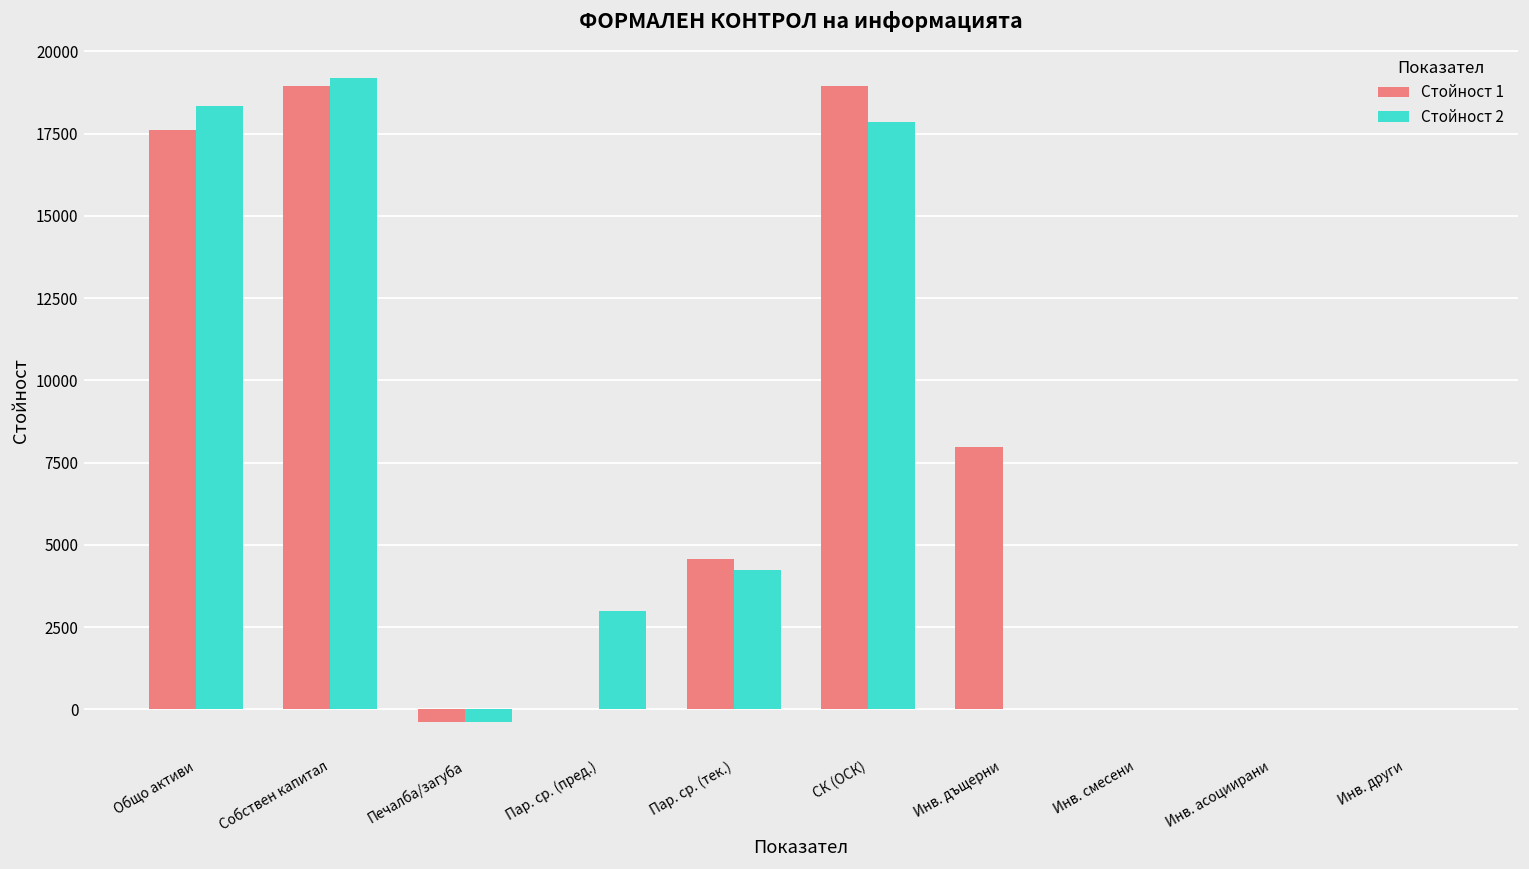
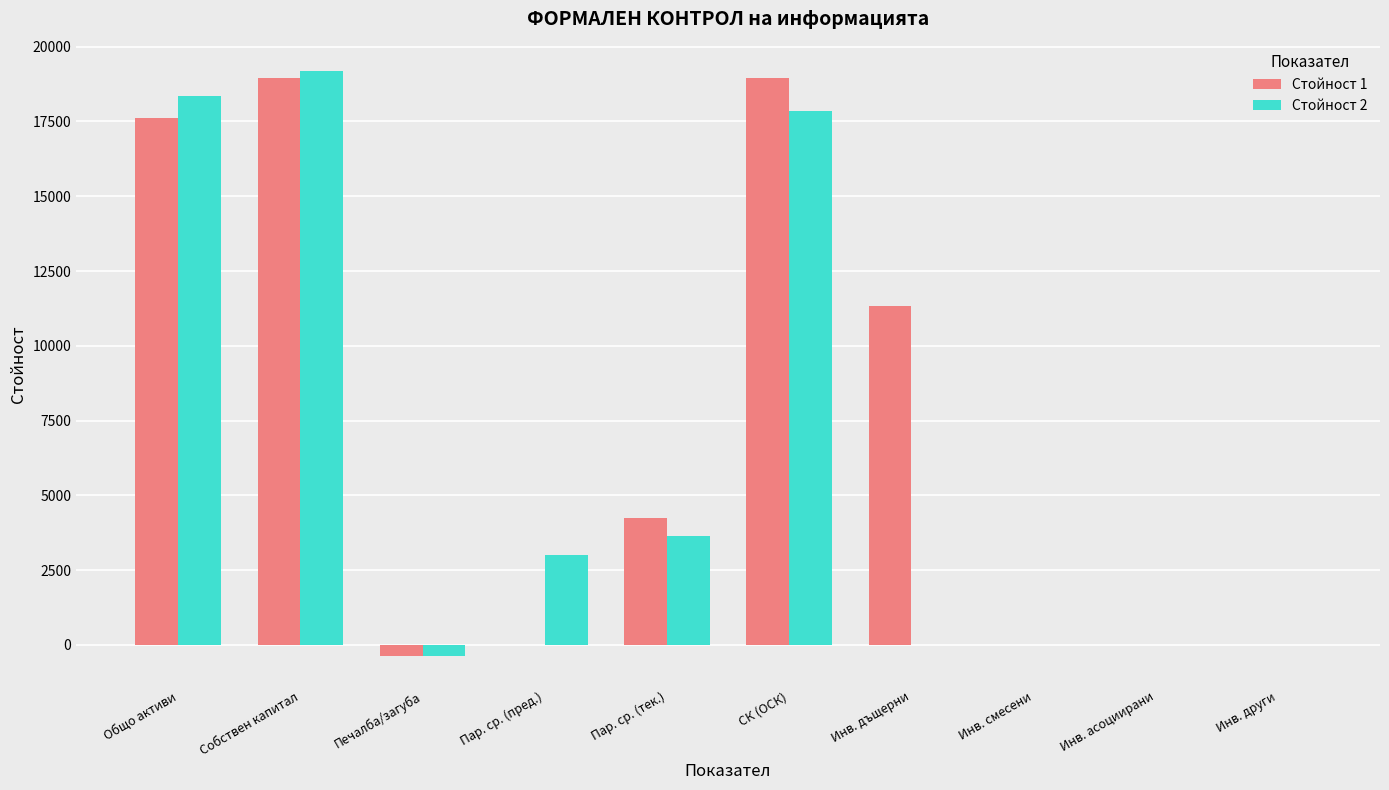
  {
    "Стойност 1": {
      "Общо активи": 17600,
      "Собствен капитал": 18900,
      "Печалба/загуба": -400,
      "Пар. ср. (пред.)": 0,
-     "Пар. ср. (тек.)": 4600,
+     "Пар. ср. (тек.)": 4200,
      "СК (ОСК)": 19000,
-     "Инв. дъщерни": 8000,
+     "Инв. дъщерни": 11300,
      "Инв. смесени": 0,
      "Инв. асоциирани": 0,
      "Инв. други": 0
    },
    "Стойност 2": {
      "Общо активи": 18300,
      "Собствен капитал": 19200,
      "Печалба/загуба": -400,
      "Пар. ср. (пред.)": 3000,
-     "Пар. ср. (тек.)": 4200,
+     "Пар. ср. (тек.)": 3700,
      "СК (ОСК)": 17800,
      "Инв. дъщерни": 0,
      "Инв. смесени": 0,
      "Инв. асоциирани": 0,
      "Инв. други": 0
    }
  }
